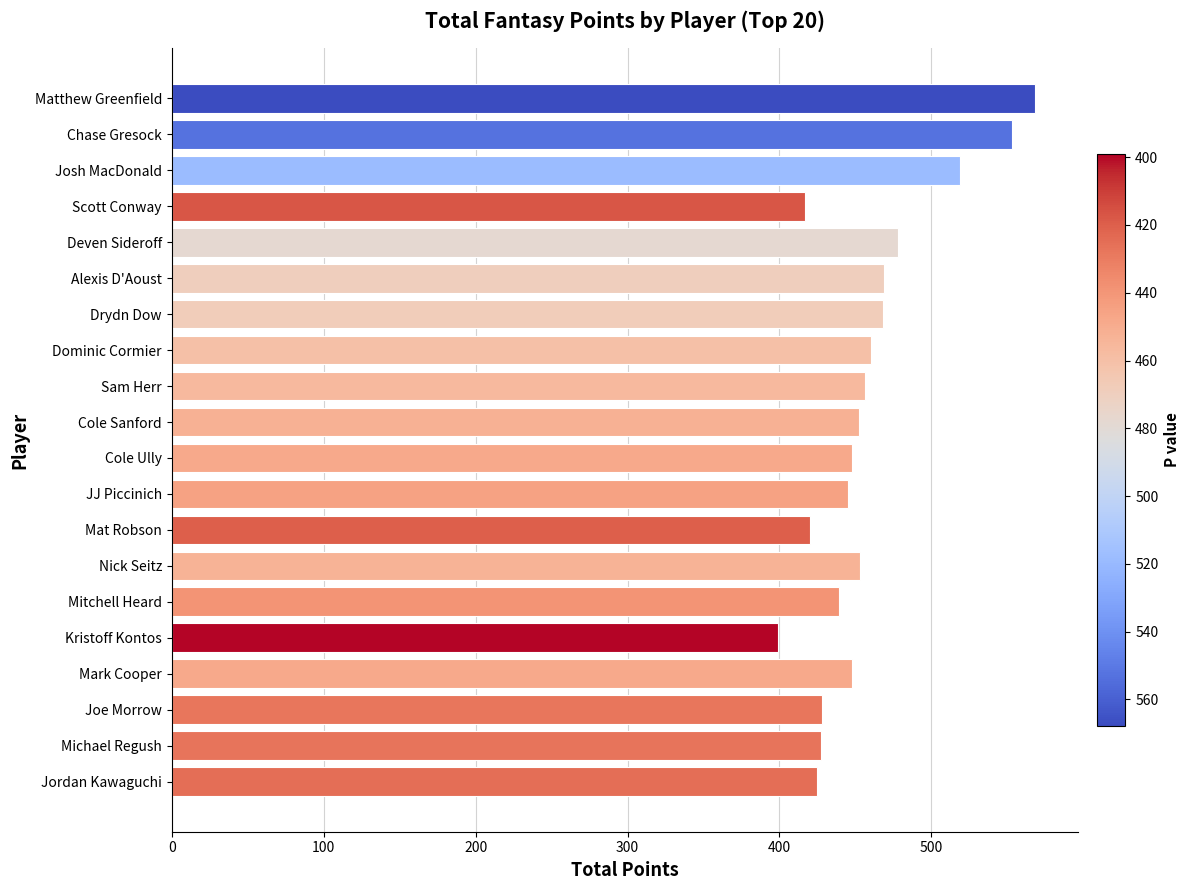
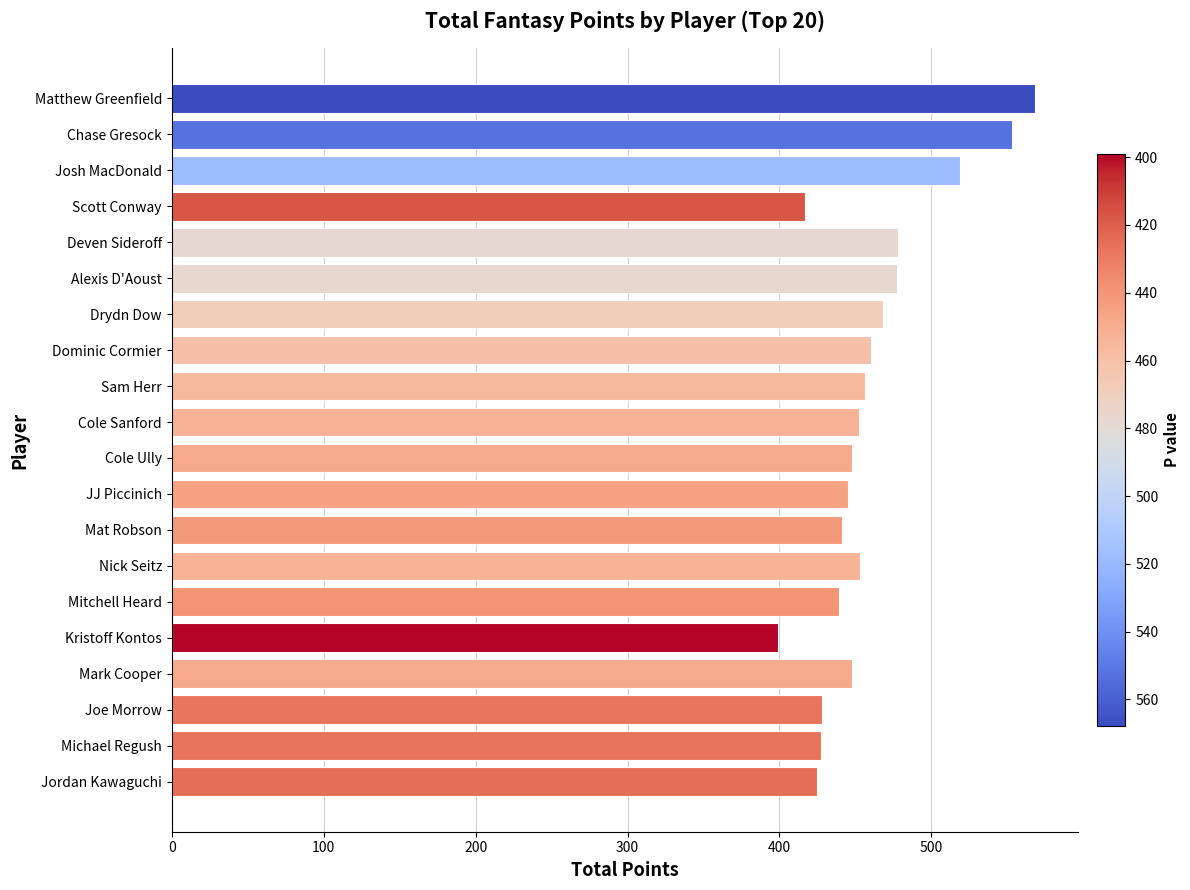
  {
    "Matthew Greenfield": 568,
    "Chase Gresock": 553,
    "Josh MacDonald": 519,
    "Scott Conway": 417,
    "Deven Sideroff": 478,
-   "Alexis D'Aoust": 469,
+   "Alexis D'Aoust": 477,
    "Drydn Dow": 468,
    "Dominic Cormier": 460,
    "Sam Herr": 456,
    "Cole Sanford": 452,
    "Cole Ully": 448,
    "JJ Piccinich": 445,
-   "Mat Robson": 420,
+   "Mat Robson": 441,
    "Nick Seitz": 453,
    "Mitchell Heard": 439,
    "Kristoff Kontos": 399,
    "Mark Cooper": 448,
    "Joe Morrow": 428,
    "Michael Regush": 427,
    "Jordan Kawaguchi": 425
  }
